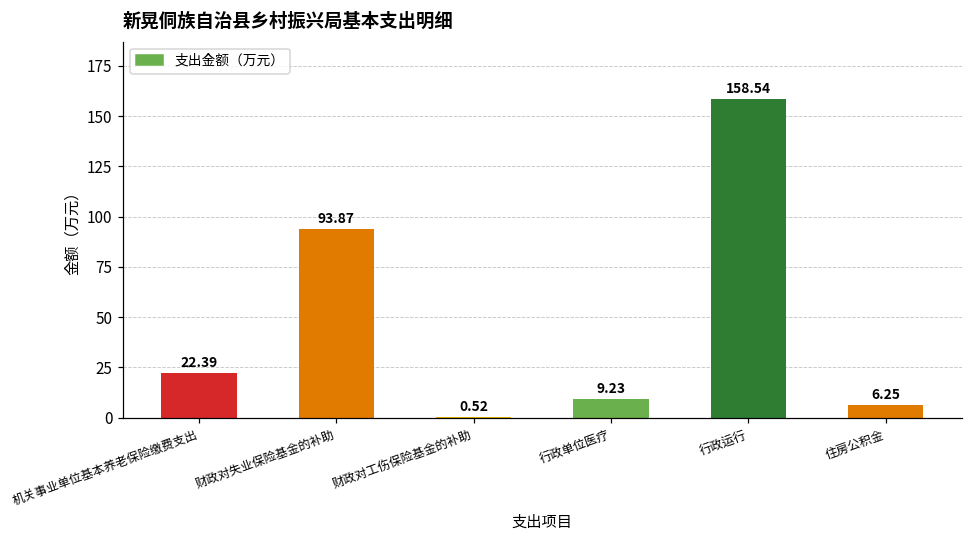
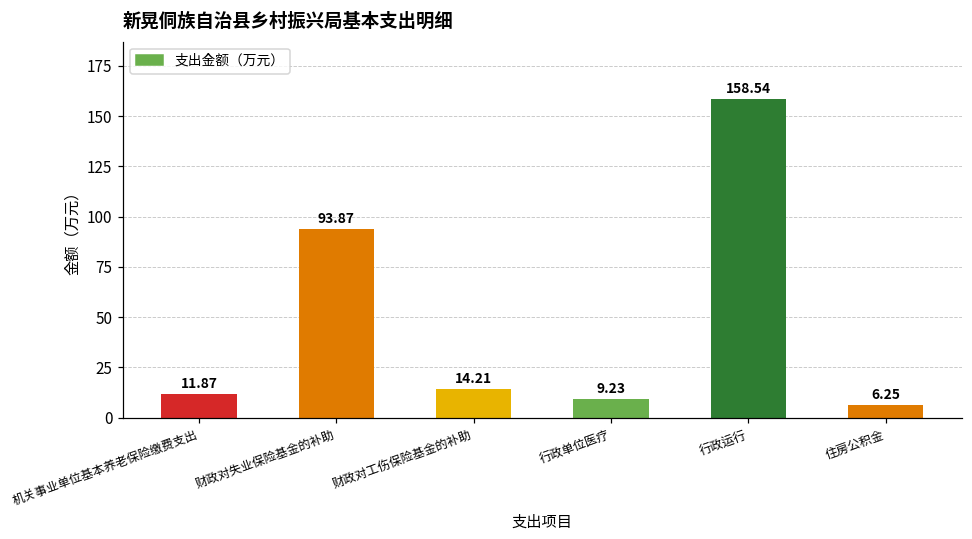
  {
-   "机关事业单位基本养老保险缴费支出": 22.39,
+   "机关事业单位基本养老保险缴费支出": 11.87,
    "财政对失业保险基金的补助": 93.87,
-   "财政对工伤保险基金的补助": 0.52,
+   "财政对工伤保险基金的补助": 14.21,
    "行政单位医疗": 9.23,
    "行政运行": 158.54,
    "住房公积金": 6.25
  }
